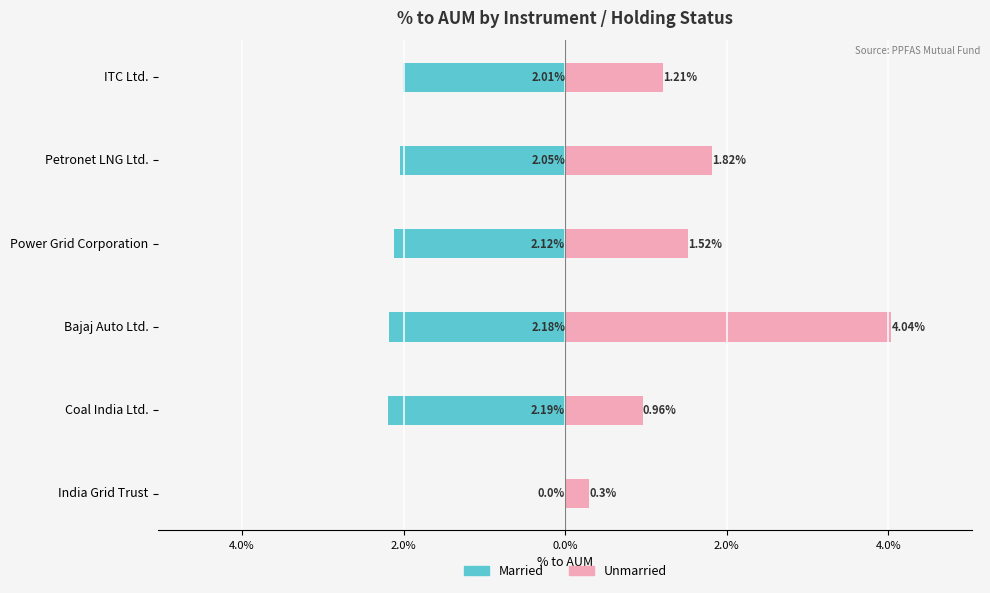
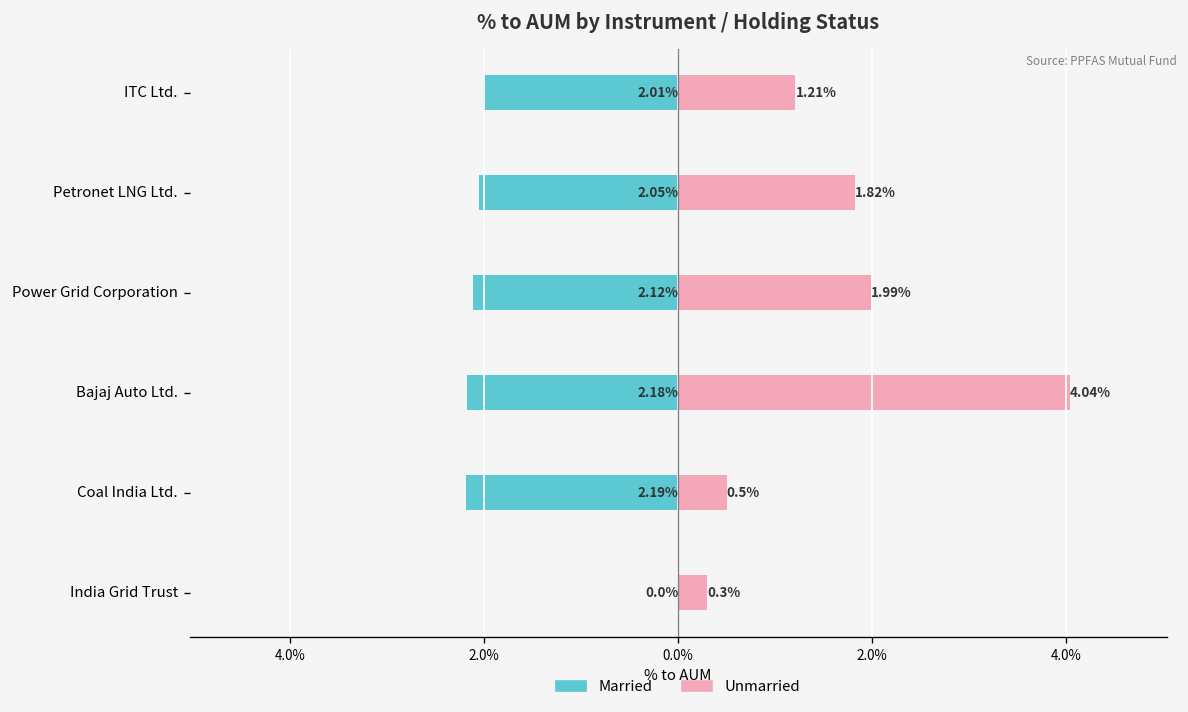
  {
    "Married": {
      "India Grid Trust": "0.0%"
    },
    "Unmarried": {
      "ITC Ltd.": "1.21%",
      "Petronet LNG Ltd.": "1.82%",
-     "Power Grid Corporation": "1.52%",
+     "Power Grid Corporation": "1.99%",
      "Bajaj Auto Ltd.": "4.04%",
-     "Coal India Ltd.": "0.96%",
+     "Coal India Ltd.": "0.5%",
      "India Grid Trust": "0.3%"
    }
  }
